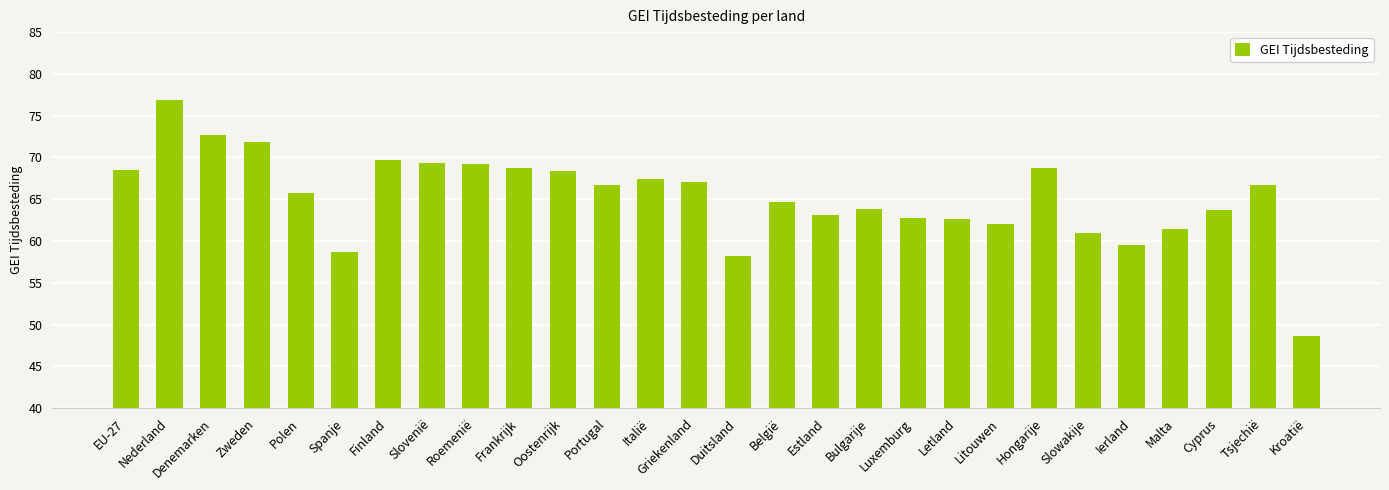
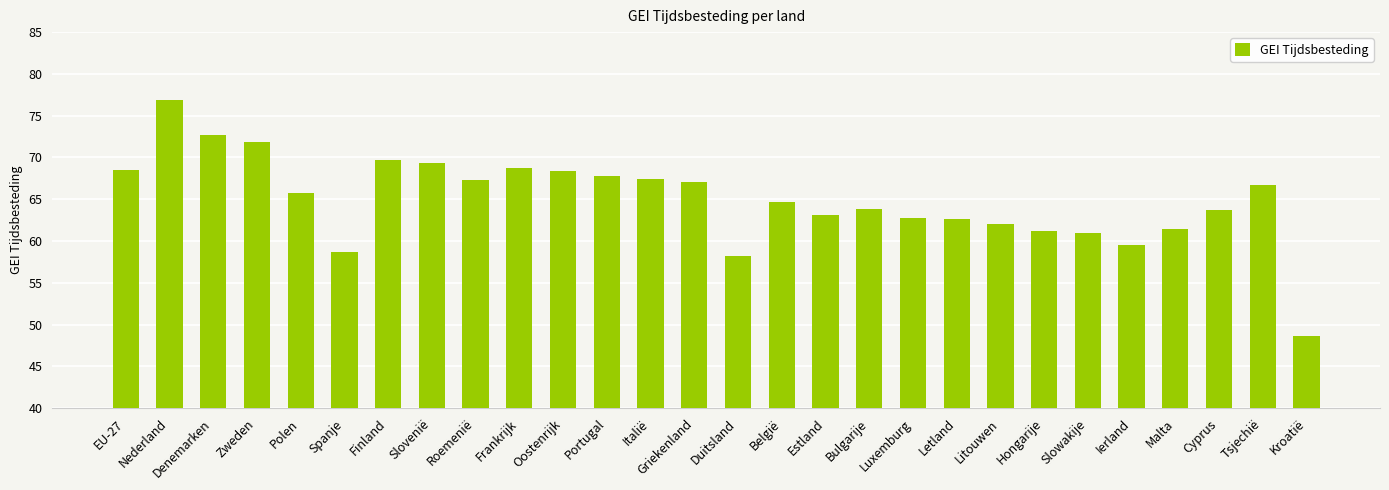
  {
    "EU-27": 69,
    "Nederland": 77,
    "Denemarken": 73,
    "Zweden": 72,
    "Polen": 66,
    "Spanje": 59,
    "Finland": 70,
    "Slovenië": 69,
-   "Roemenië": 69,
+   "Roemenië": 67,
    "Frankrijk": 69,
    "Oostenrijk": 68,
-   "Portugal": 67,
+   "Portugal": 68,
    "Italië": 67,
    "Griekenland": 67,
    "Duitsland": 58,
    "België": 65,
    "Estland": 63,
    "Bulgarije": 64,
    "Luxemburg": 63,
    "Letland": 63,
    "Litouwen": 62,
-   "Hongarije": 69,
+   "Hongarije": 61,
    "Slowakije": 61,
    "Ierland": 60,
    "Malta": 61,
    "Cyprus": 64,
    "Tsjechië": 67,
    "Kroatië": 49
  }
